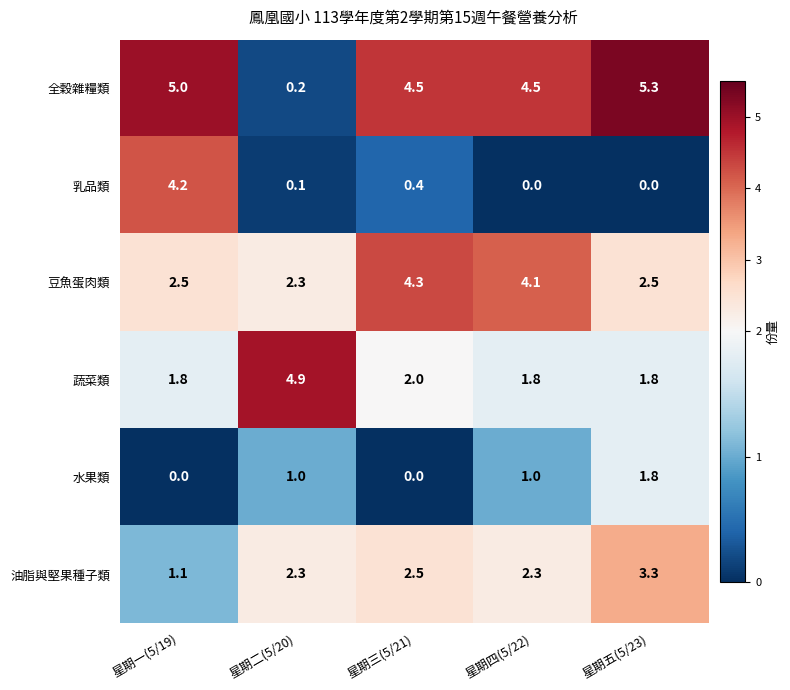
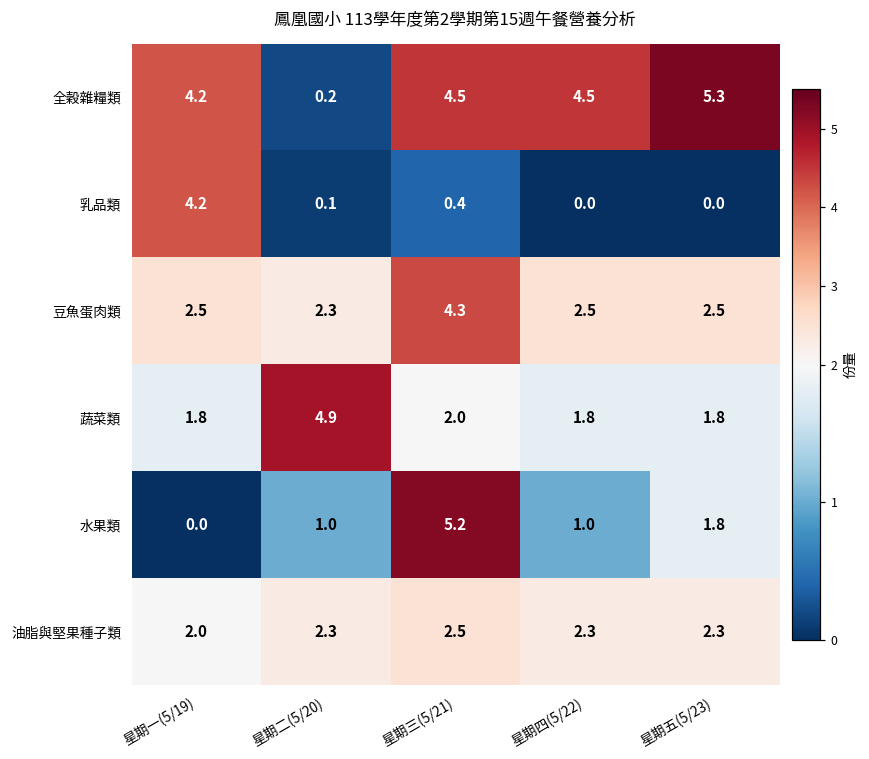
  {
    "全穀雜糧類": {
-     "星期一(5/19)": 5.0,
+     "星期一(5/19)": 4.2,
      "星期二(5/20)": 0.2,
      "星期三(5/21)": 4.5,
      "星期四(5/22)": 4.5,
      "星期五(5/23)": 5.3
    },
    "乳品類": {
      "星期一(5/19)": 4.2,
      "星期二(5/20)": 0.1,
      "星期三(5/21)": 0.4,
      "星期四(5/22)": 0.0,
      "星期五(5/23)": 0.0
    },
    "豆魚蛋肉類": {
      "星期一(5/19)": 2.5,
      "星期二(5/20)": 2.3,
      "星期三(5/21)": 4.3,
-     "星期四(5/22)": 4.1,
+     "星期四(5/22)": 2.5,
      "星期五(5/23)": 2.5
    },
    "蔬菜類": {
      "星期一(5/19)": 1.8,
      "星期二(5/20)": 4.9,
      "星期三(5/21)": 2.0,
      "星期四(5/22)": 1.8,
      "星期五(5/23)": 1.8
    },
    "水果類": {
      "星期一(5/19)": 0.0,
      "星期二(5/20)": 1.0,
-     "星期三(5/21)": 0.0,
+     "星期三(5/21)": 5.2,
      "星期四(5/22)": 1.0,
      "星期五(5/23)": 1.8
    },
    "油脂與堅果種子類": {
-     "星期一(5/19)": 1.1,
+     "星期一(5/19)": 2.0,
      "星期二(5/20)": 2.3,
      "星期三(5/21)": 2.5,
      "星期四(5/22)": 2.3,
-     "星期五(5/23)": 3.3
+     "星期五(5/23)": 2.3
    }
  }
